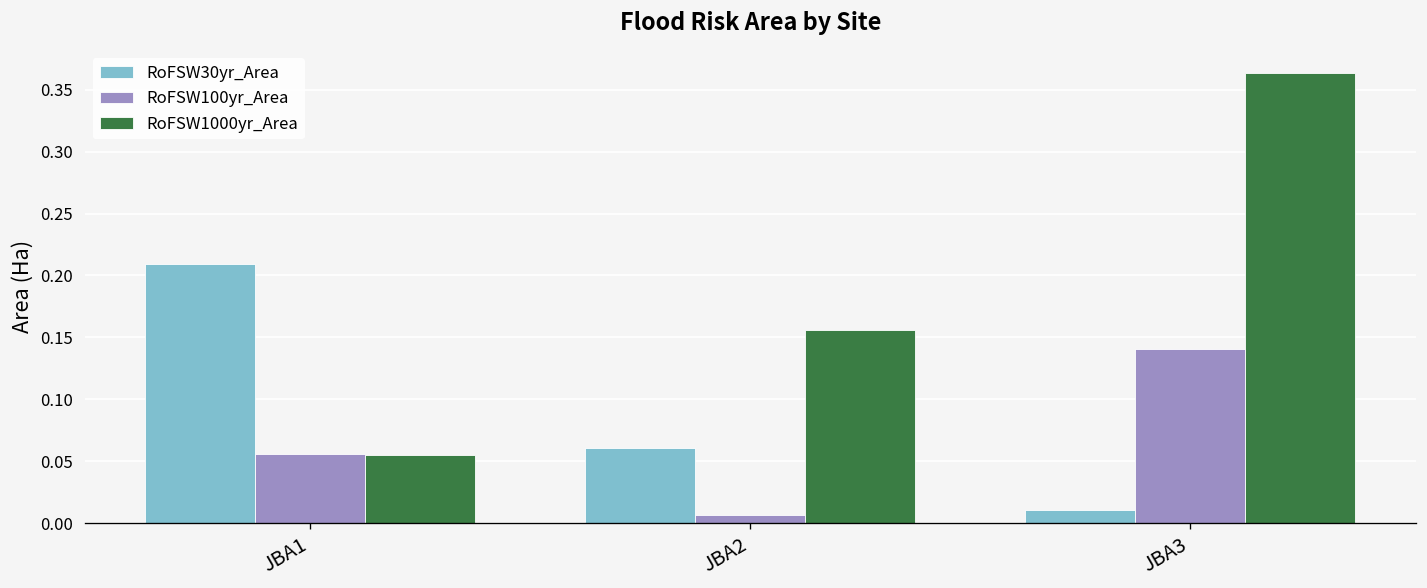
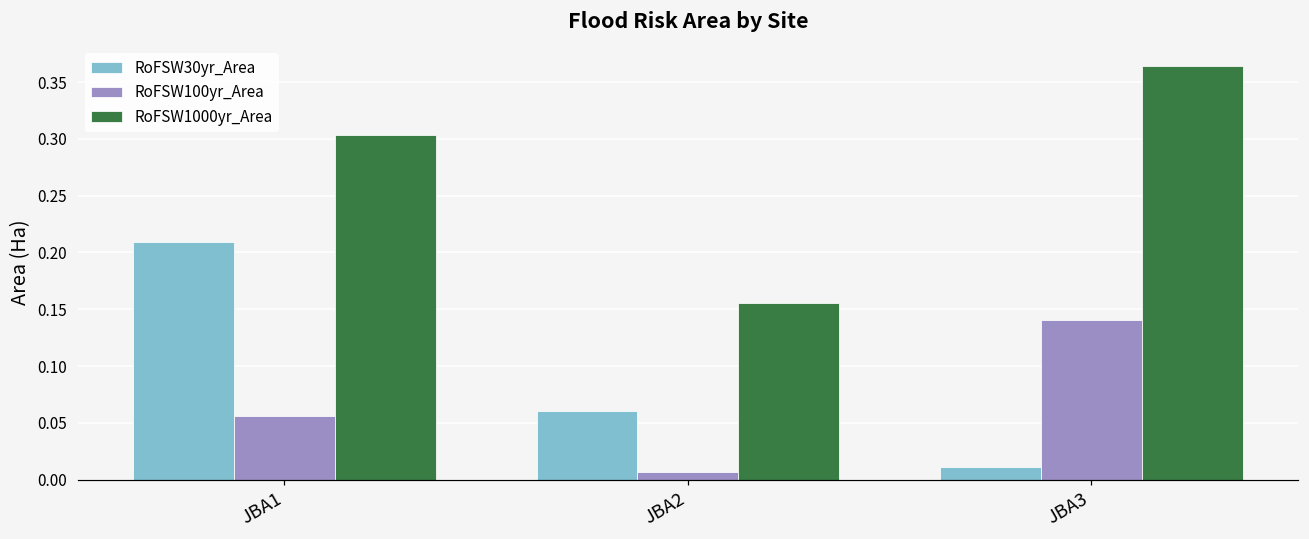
  {
    "RoFSW1000yr_Area": {
-     "JBA1": 0.055,
+     "JBA1": 0.304,
      "JBA2": 0.156,
      "JBA3": 0.364
    }
  }
